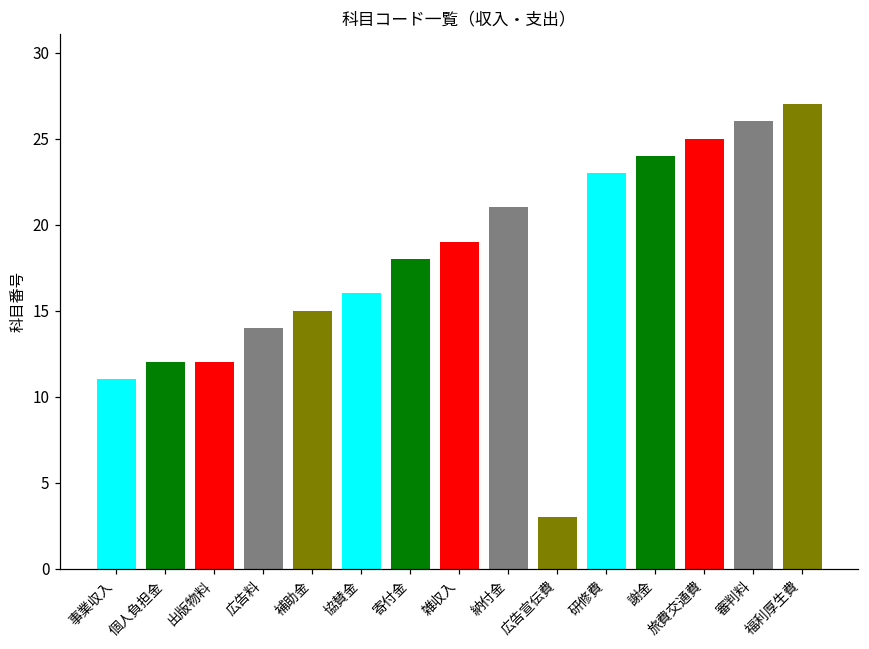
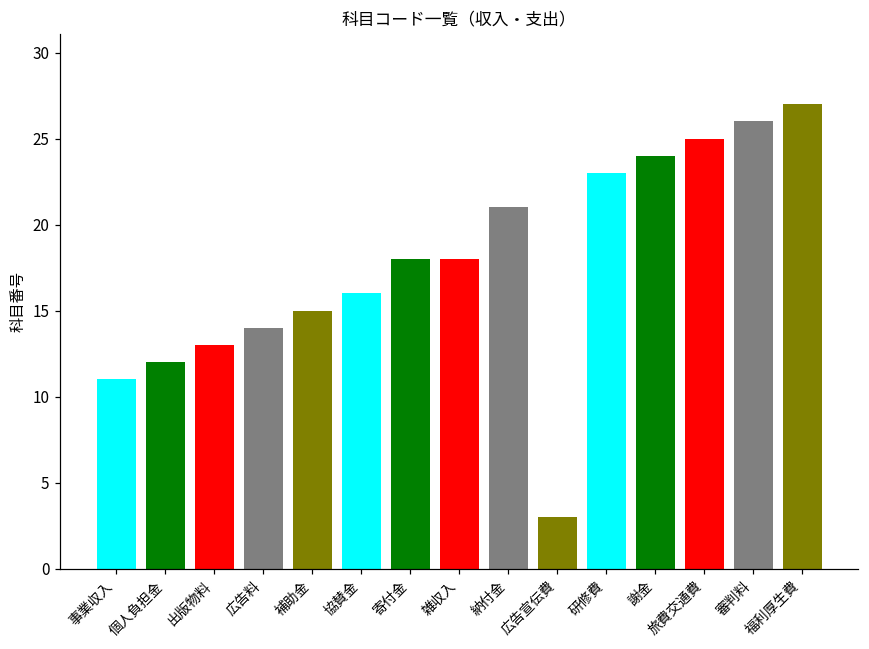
  {
    "事業収入": 11,
    "個人負担金": 12,
-   "出版物料": 12,
+   "出版物料": 13,
    "広告料": 14,
    "補助金": 15,
    "協賛金": 16,
    "寄付金": 18,
-   "雑収入": 19,
+   "雑収入": 18,
    "納付金": 21,
    "広告宣伝費": 3,
    "研修費": 23,
    "謝金": 24,
    "旅費交通費": 25,
    "審判料": 26,
    "福利厚生費": 27
  }
